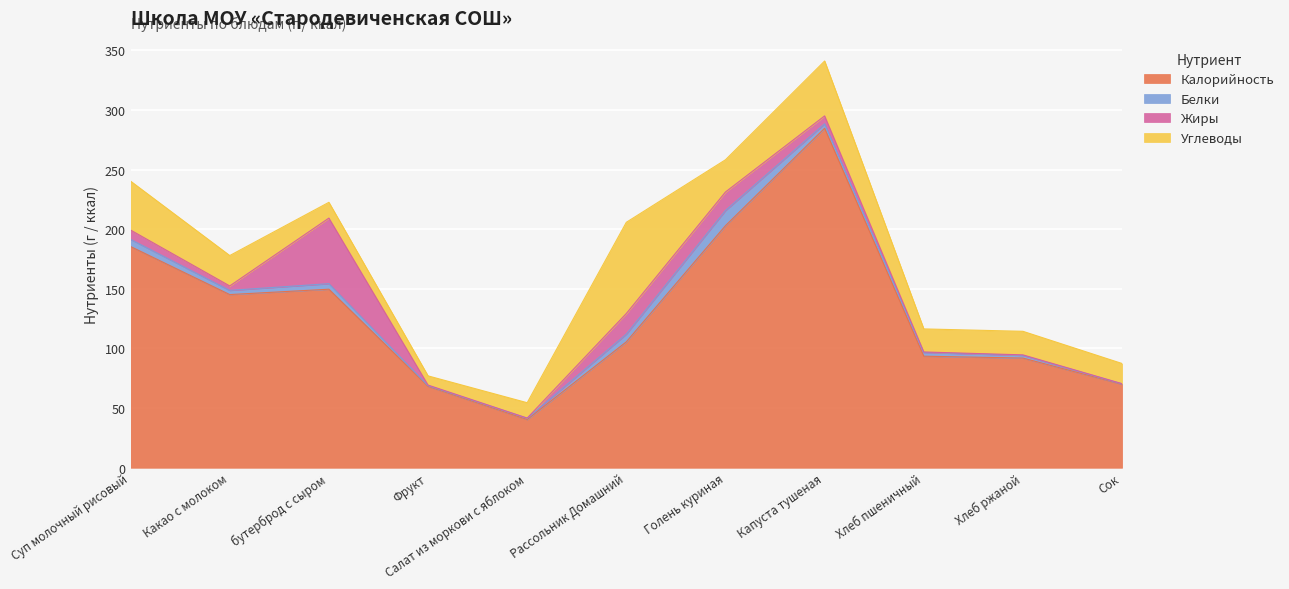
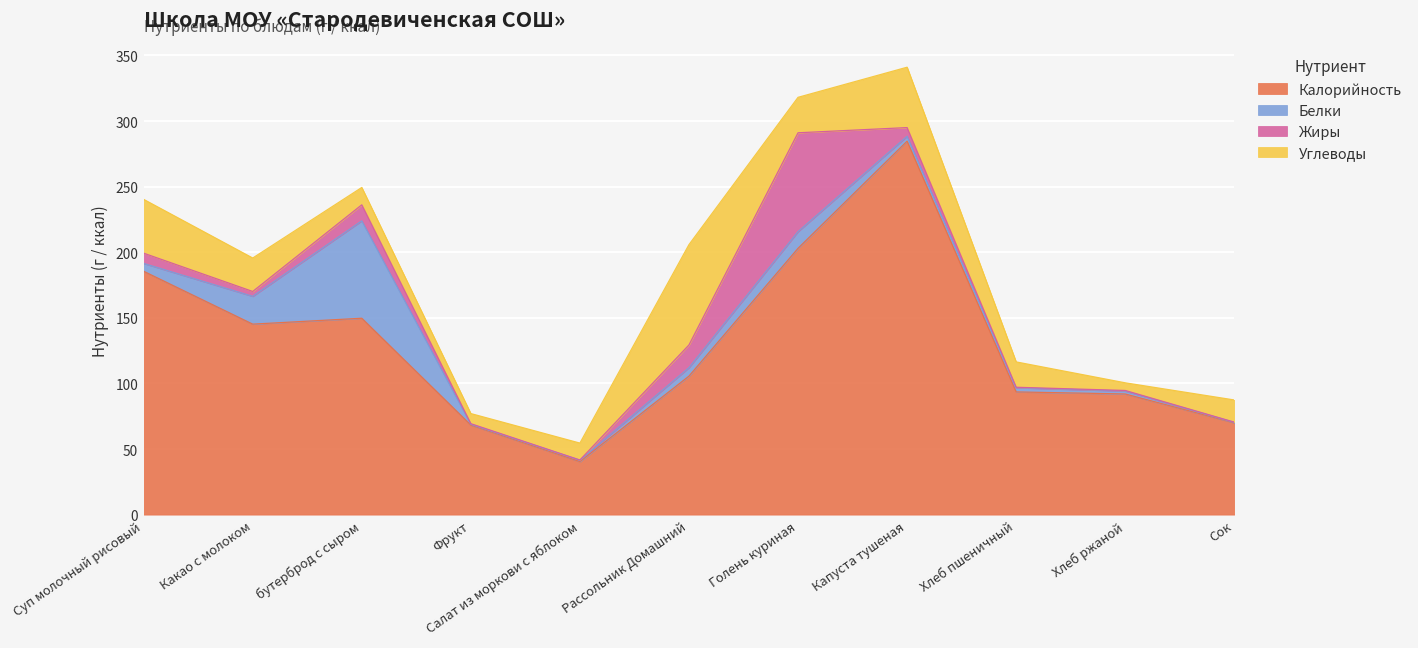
  {
    "Калорийность": {
      "Суп молочный рисовый": 186,
      "Какао с молоком": 145,
      "бутерброд с сыром": 150,
      "Рассольник Домашний": 106,
      "Голень куриная": 203,
      "Капуста тушеная": 285,
      "Хлеб пшеничный": 94,
      "Хлеб ржаной": 92
    },
    "Белки": {
      "Суп молочный рисовый": 6,
-     "Какао с молоком": 4,
-     "бутерброд с сыром": 5,
+     "Какао с молоком": 21,
+     "бутерброд с сыром": 74,
      "Рассольник Домашний": 6,
      "Голень куриная": 13,
      "Капуста тушеная": 4
    },
    "Жиры": {
      "Суп молочный рисовый": 8,
      "Какао с молоком": 4,
-     "бутерброд с сыром": 55,
+     "бутерброд с сыром": 12,
      "Рассольник Домашний": 17,
-     "Голень куриная": 16,
+     "Голень куриная": 75,
      "Капуста тушеная": 7
    },
    "Углеводы": {
      "Суп молочный рисовый": 41,
      "Какао с молоком": 25,
      "бутерброд с сыром": 13,
      "Фрукт": 8,
      "Салат из моркови с яблоком": 13,
      "Рассольник Домашний": 77,
      "Голень куриная": 27,
      "Капуста тушеная": 46,
      "Хлеб пшеничный": 19,
-     "Хлеб ржаной": 20,
+     "Хлеб ржаной": 6,
      "Сок": 17
    }
  }
